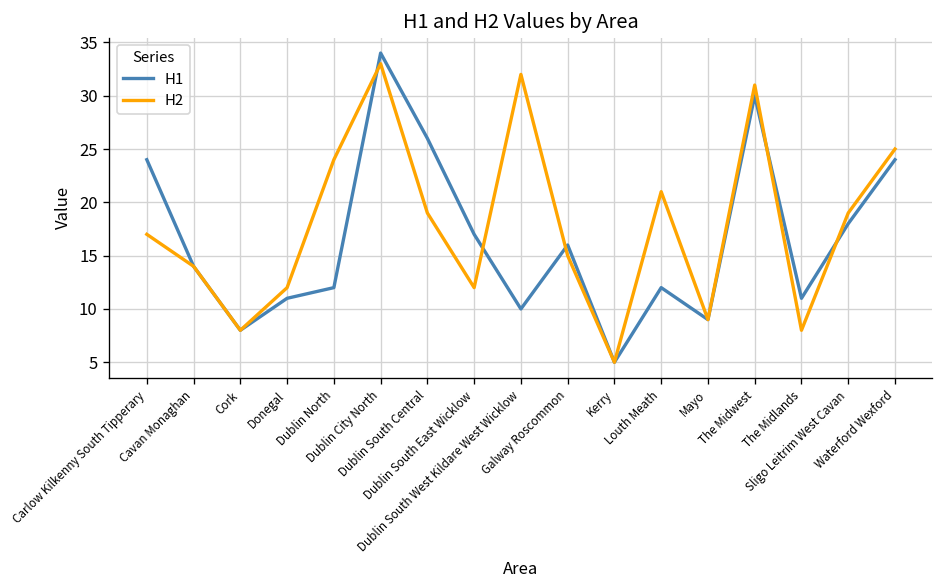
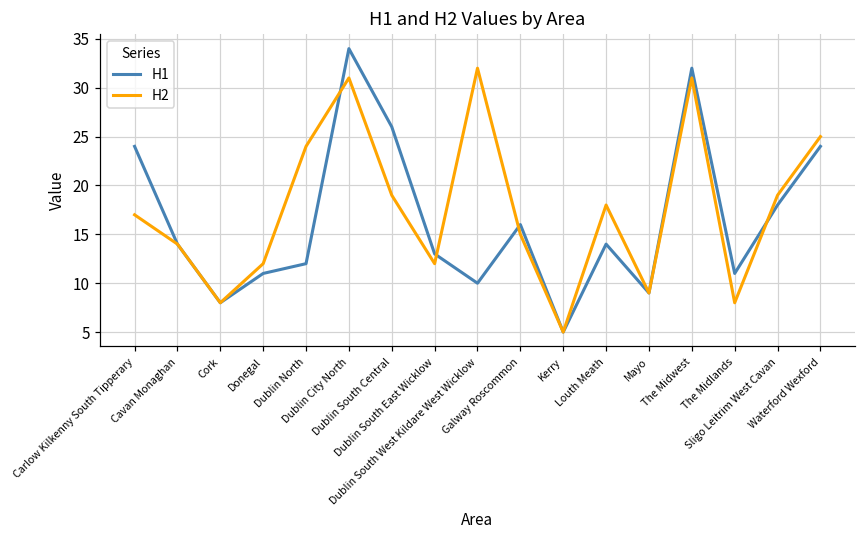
  {
    "H1": {
      "Carlow Kilkenny South Tipperary": 24,
      "Donegal": 11,
      "Dublin North": 12,
      "Dublin City North": 34,
      "Dublin South Central": 26,
-     "Dublin South East Wicklow": 17,
+     "Dublin South East Wicklow": 13,
      "Dublin South West Kildare West Wicklow": 10,
      "Galway Roscommon": 16,
-     "Louth Meath": 12,
-     "The Midwest": 30,
+     "Louth Meath": 14,
+     "The Midwest": 32,
      "The Midlands": 11,
      "Sligo Leitrim West Cavan": 18,
      "Waterford Wexford": 24
    },
    "H2": {
      "Carlow Kilkenny South Tipperary": 17,
      "Donegal": 12,
      "Dublin North": 24,
-     "Dublin City North": 33,
+     "Dublin City North": 31,
      "Dublin South Central": 19,
      "Dublin South East Wicklow": 12,
      "Dublin South West Kildare West Wicklow": 32,
      "Galway Roscommon": 15,
-     "Louth Meath": 21,
+     "Louth Meath": 18,
      "The Midwest": 31,
      "The Midlands": 8,
      "Sligo Leitrim West Cavan": 19,
      "Waterford Wexford": 25
    }
  }
